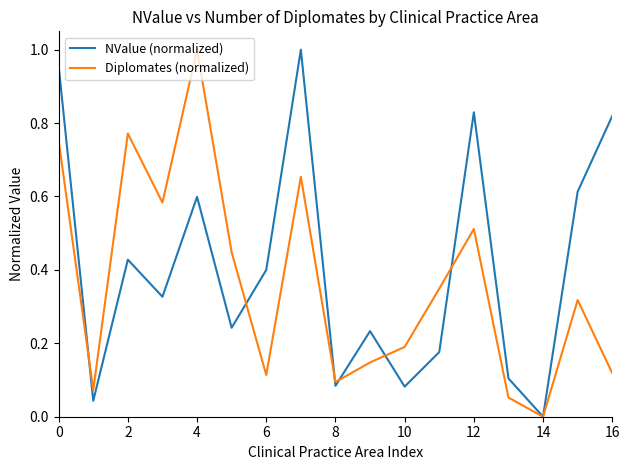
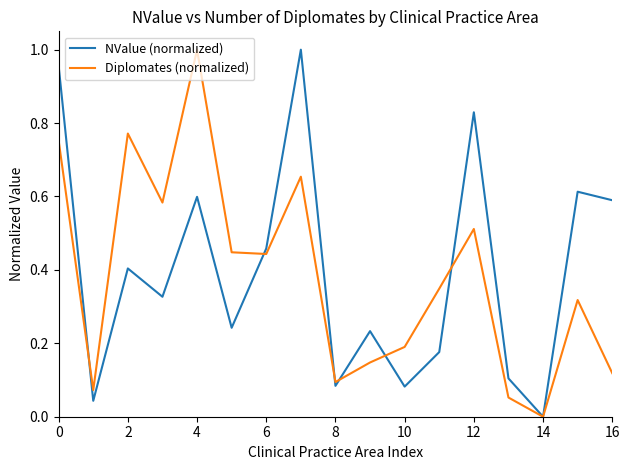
  {
    "NValue (normalized)": {
      "0": 0.96,
-     "2": 0.43,
+     "2": 0.40,
      "4": 0.60,
-     "6": 0.40,
+     "6": 0.46,
      "8": 0.08,
      "10": 0.08,
      "12": 0.83,
-     "16": 0.82
+     "16": 0.59
    },
    "Diplomates (normalized)": {
      "0": 0.75,
      "2": 0.77,
-     "6": 0.11,
+     "6": 0.44,
      "8": 0.09,
      "10": 0.19,
      "12": 0.51,
      "16": 0.12
    }
  }
